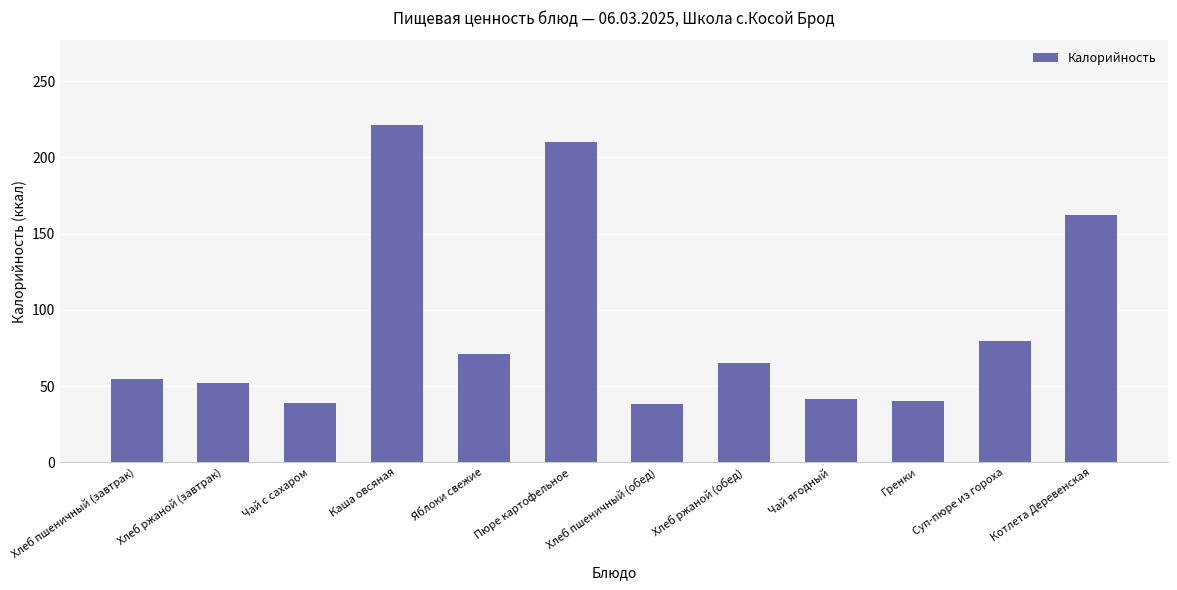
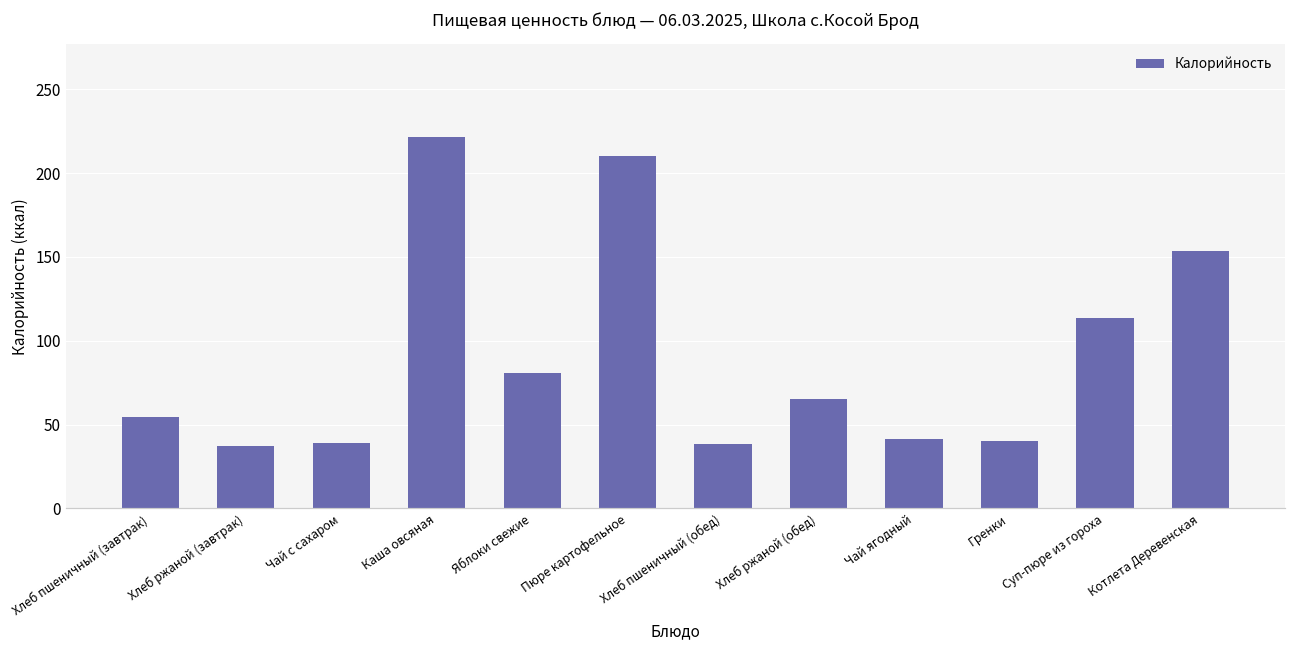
  {
    "Хлеб пшеничный (завтрак)": 55,
-   "Хлеб ржаной (завтрак)": 52,
+   "Хлеб ржаной (завтрак)": 37,
    "Чай с сахаром": 39,
    "Каша овсяная": 221,
-   "Яблоки свежие": 71,
+   "Яблоки свежие": 81,
    "Пюре картофельное": 210,
    "Хлеб пшеничный (обед)": 38,
    "Хлеб ржаной (обед)": 65,
    "Чай ягодный": 41,
    "Гренки": 40,
-   "Суп-пюре из гороха": 80,
-   "Котлета Деревенская": 162
+   "Суп-пюре из гороха": 114,
+   "Котлета Деревенская": 154
  }
